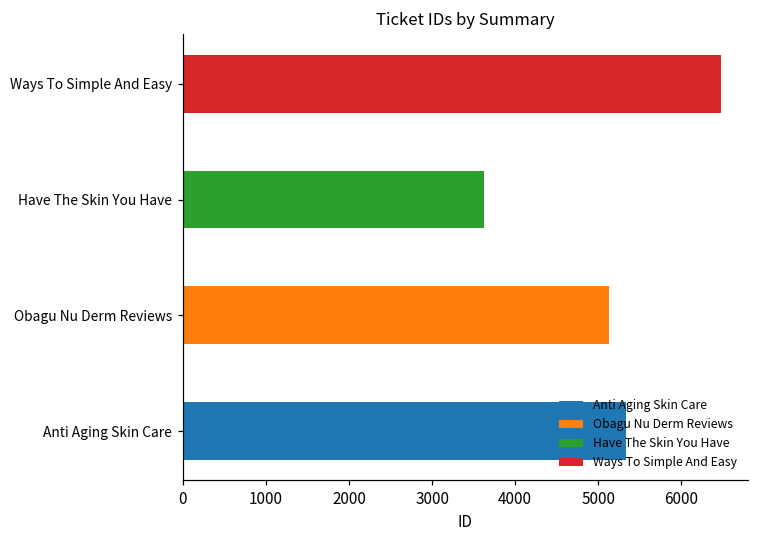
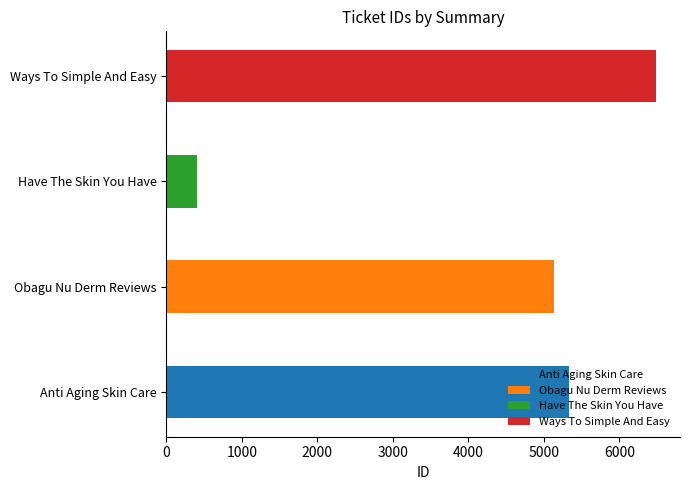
  {
    "Ways To Simple And Easy": 6500,
-   "Have The Skin You Have": 3600,
+   "Have The Skin You Have": 400,
    "Obagu Nu Derm Reviews": 5100,
    "Anti Aging Skin Care": 5300
  }
